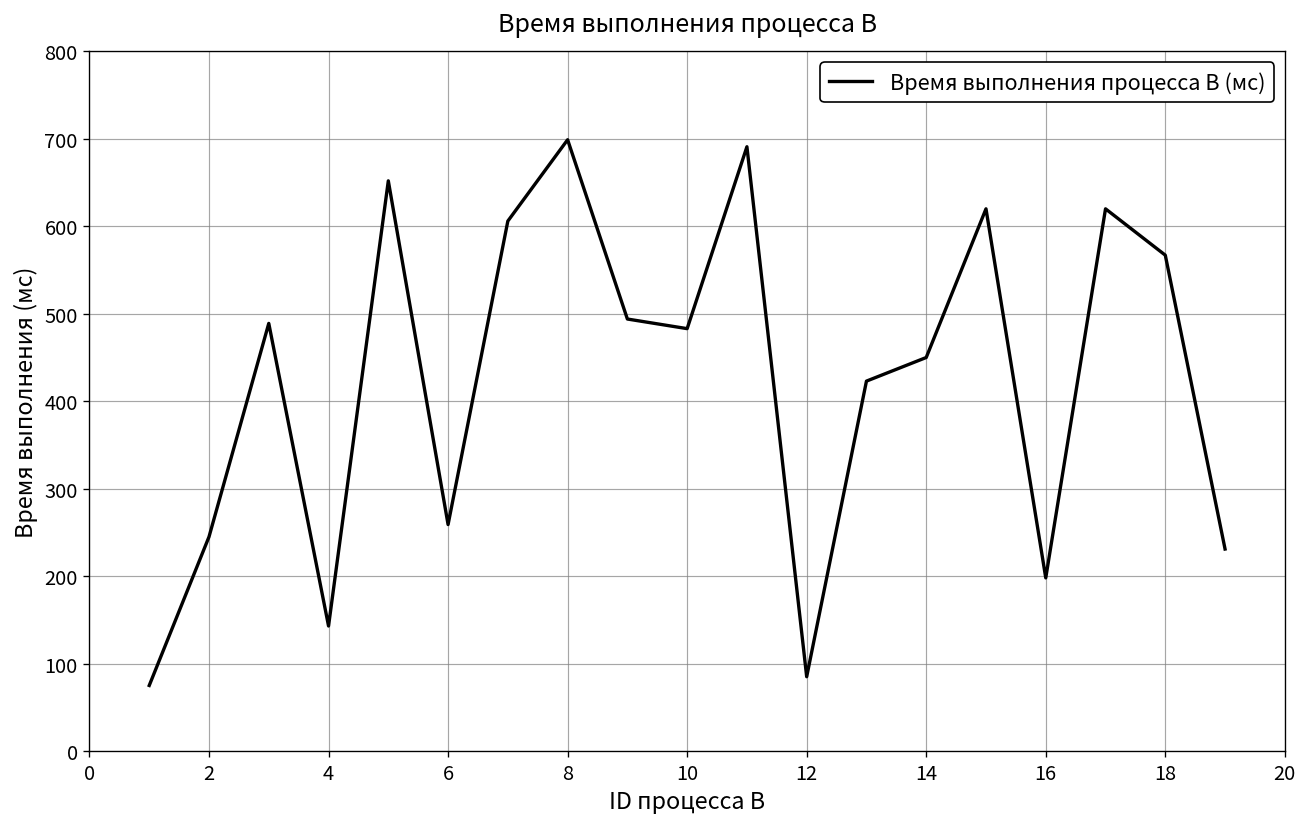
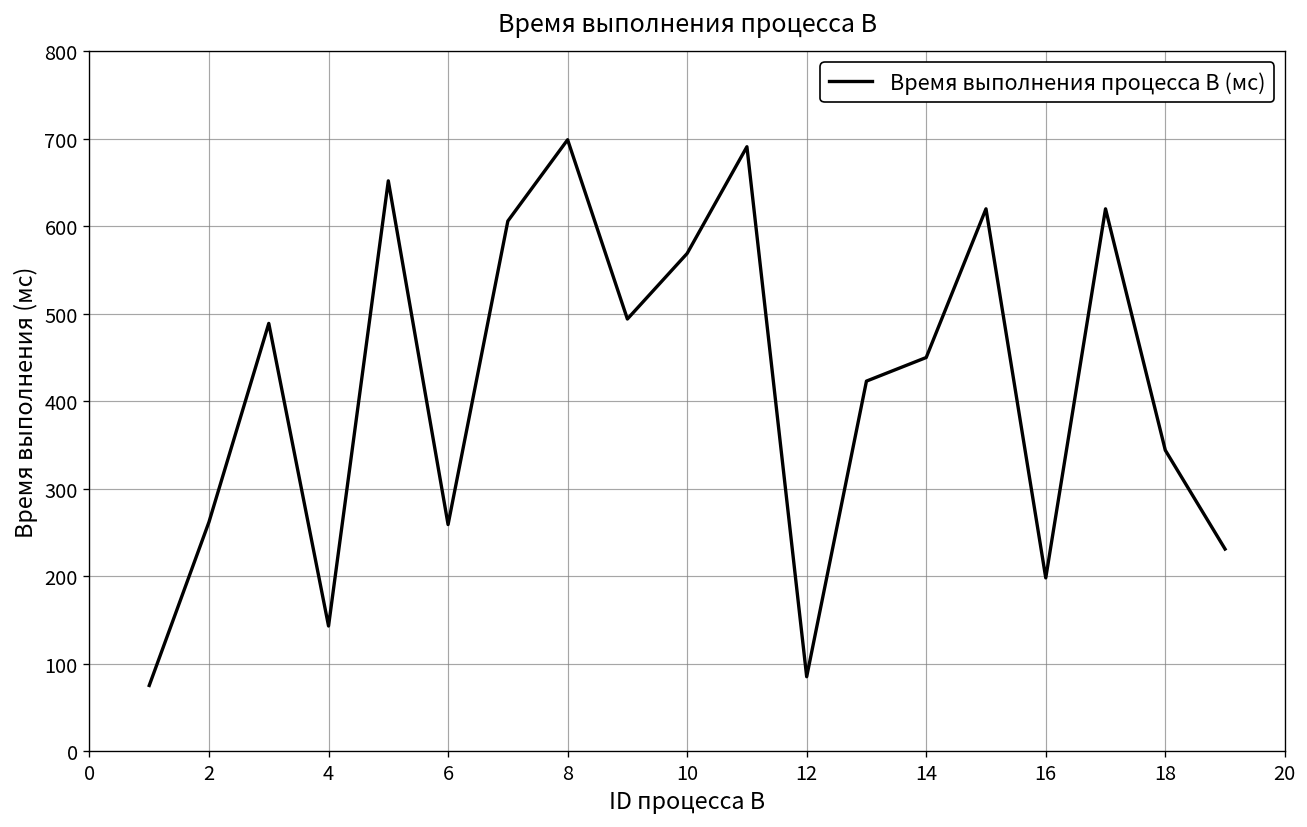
  {
-   "2": 250,
+   "2": 260,
    "4": 140,
    "6": 260,
    "8": 700,
-   "10": 480,
+   "10": 570,
    "12": 90,
    "14": 450,
    "16": 200,
-   "18": 570
+   "18": 340
  }
